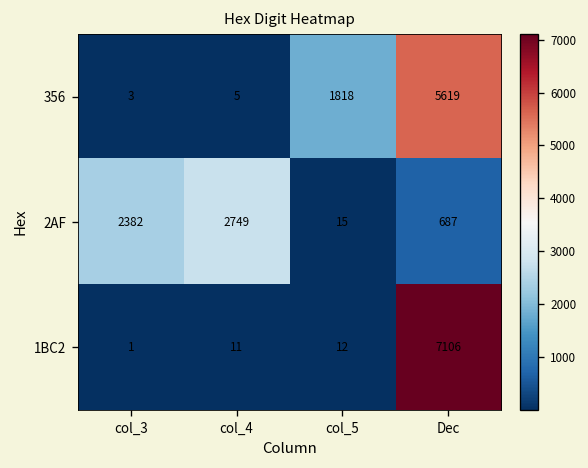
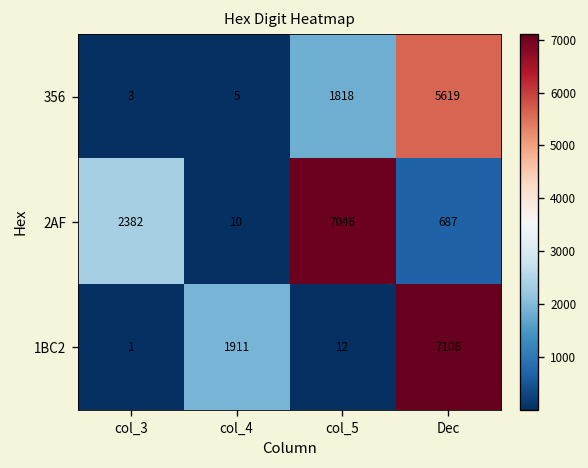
  {
    "356": {
      "col_3": 3,
      "col_4": 5,
      "col_5": 1818,
      "Dec": 5619
    },
    "2AF": {
      "col_3": 2382,
-     "col_4": 2749,
-     "col_5": 15,
+     "col_4": 10,
+     "col_5": 7046,
      "Dec": 687
    },
    "1BC2": {
      "col_3": 1,
-     "col_4": 11,
+     "col_4": 1911,
      "col_5": 12,
      "Dec": 7106
    }
  }
